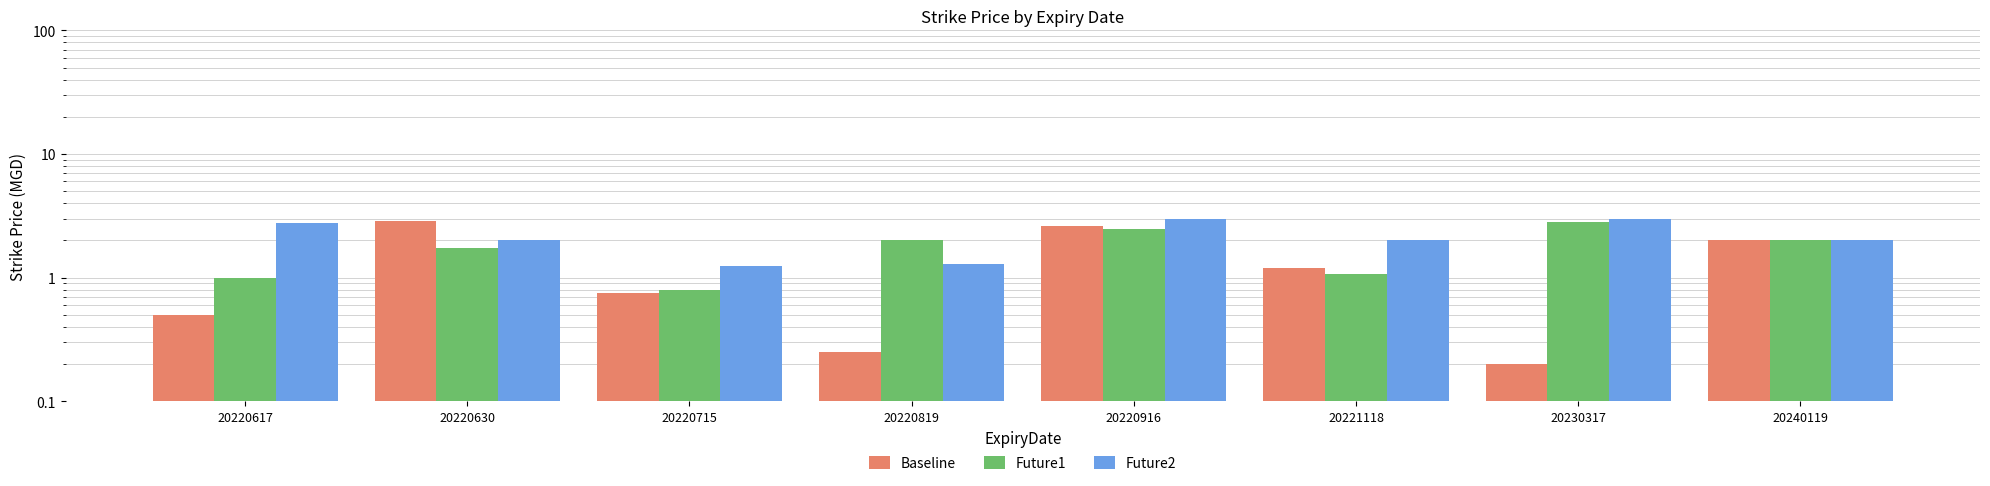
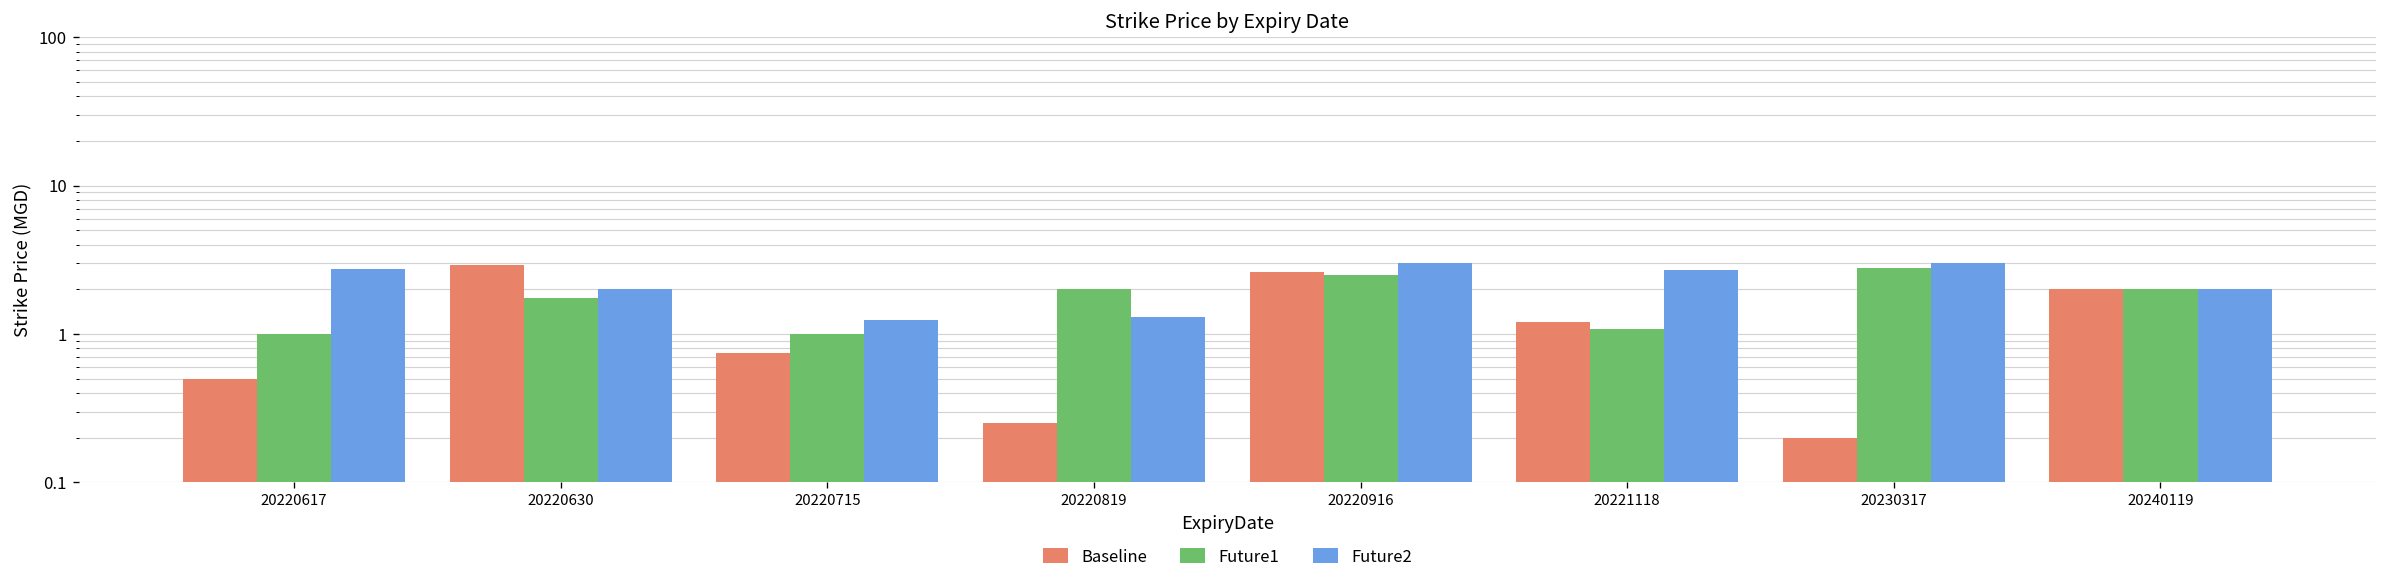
  {
    "Baseline": {
      "20220617": 0.5,
      "20220630": 2.9,
      "20220715": 0.8,
      "20220819": 0.25,
      "20220916": 2.6,
      "20221118": 1.2,
      "20230317": 0.2,
      "20240119": 2.0
    },
    "Future1": {
      "20220617": 1.0,
      "20220630": 1.8,
-     "20220715": 0.8,
+     "20220715": 1.0,
      "20220819": 2.0,
      "20220916": 2.5,
      "20221118": 1.1,
      "20230317": 2.8,
      "20240119": 2.0
    },
    "Future2": {
      "20220617": 2.8,
      "20220630": 2.0,
      "20220715": 1.3,
      "20220819": 1.3,
      "20220916": 3.0,
-     "20221118": 2.0,
+     "20221118": 2.7,
      "20230317": 3.0,
      "20240119": 2.0
    }
  }
